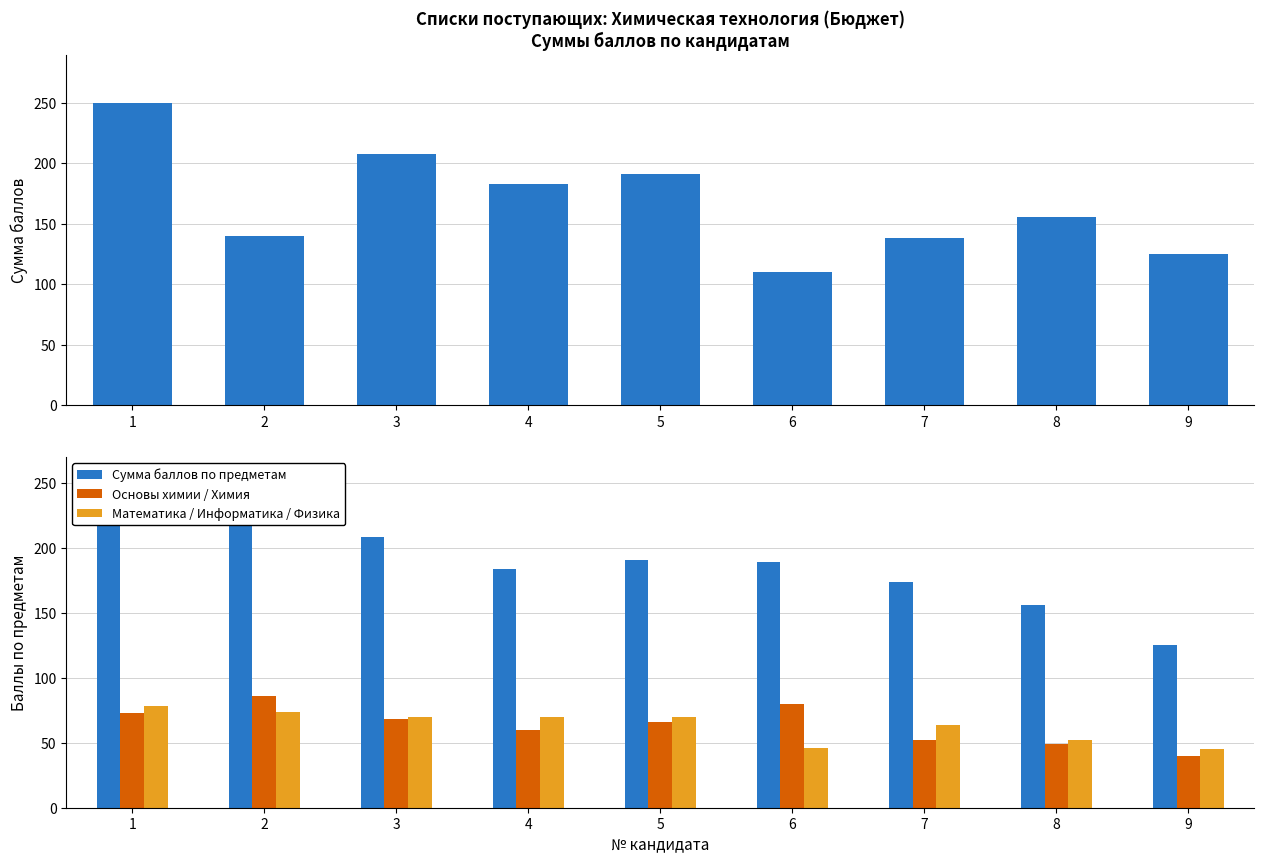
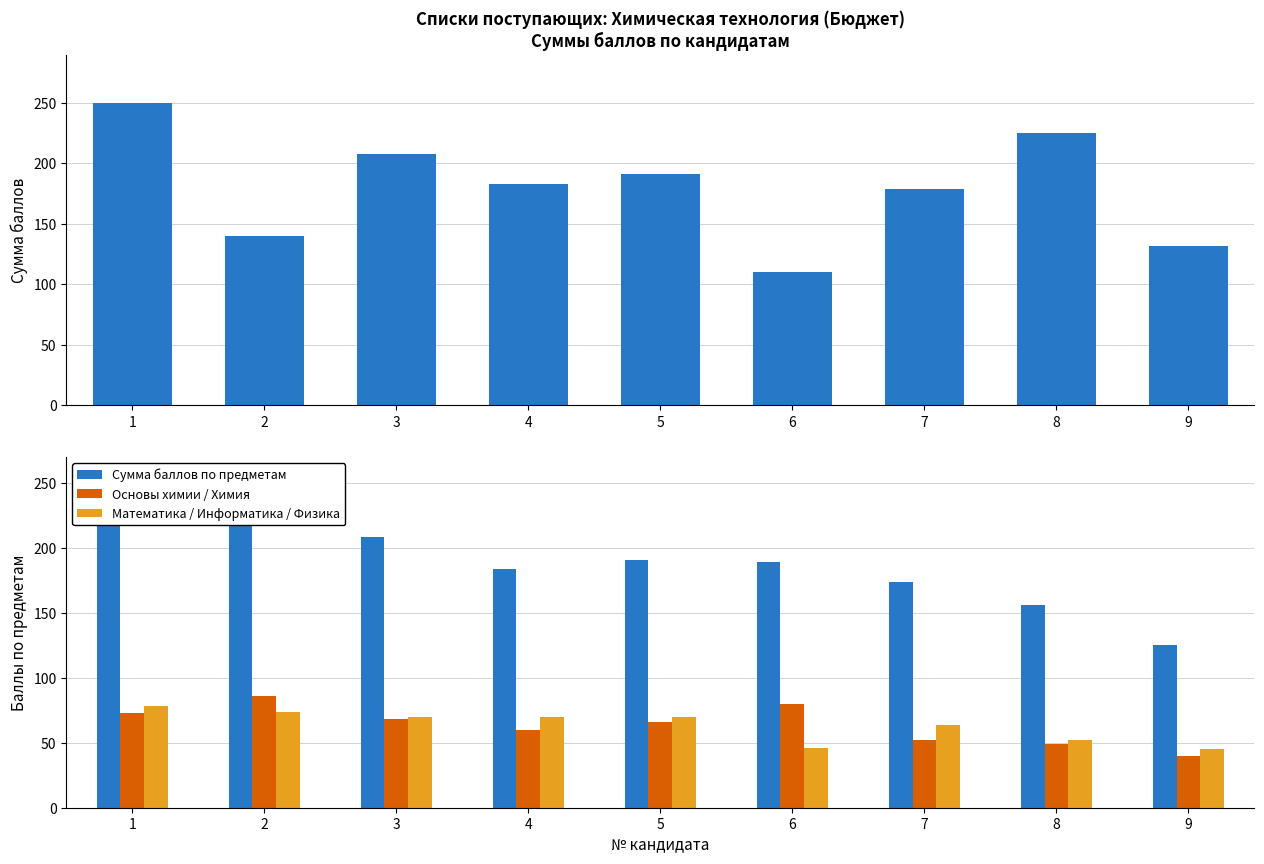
  {
    "Списки поступающих: Химическая технология (Бюджет) Суммы баллов по кандидатам": {
      "1": 250,
      "2": 140,
      "3": 208,
      "4": 183,
      "5": 191,
      "6": 110,
-     "7": 138,
-     "8": 156,
-     "9": 125
+     "7": 179,
+     "8": 225,
+     "9": 132
    }
  }
